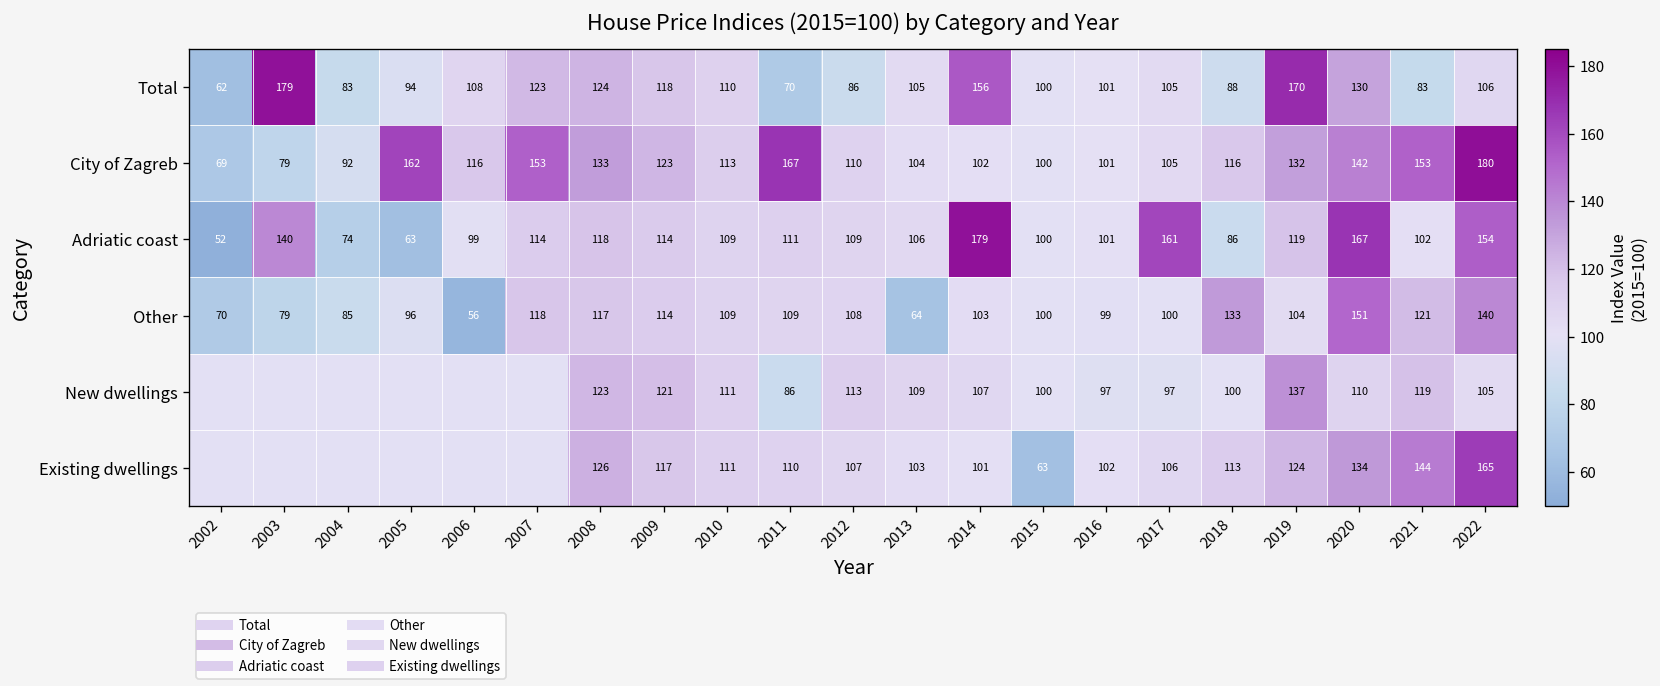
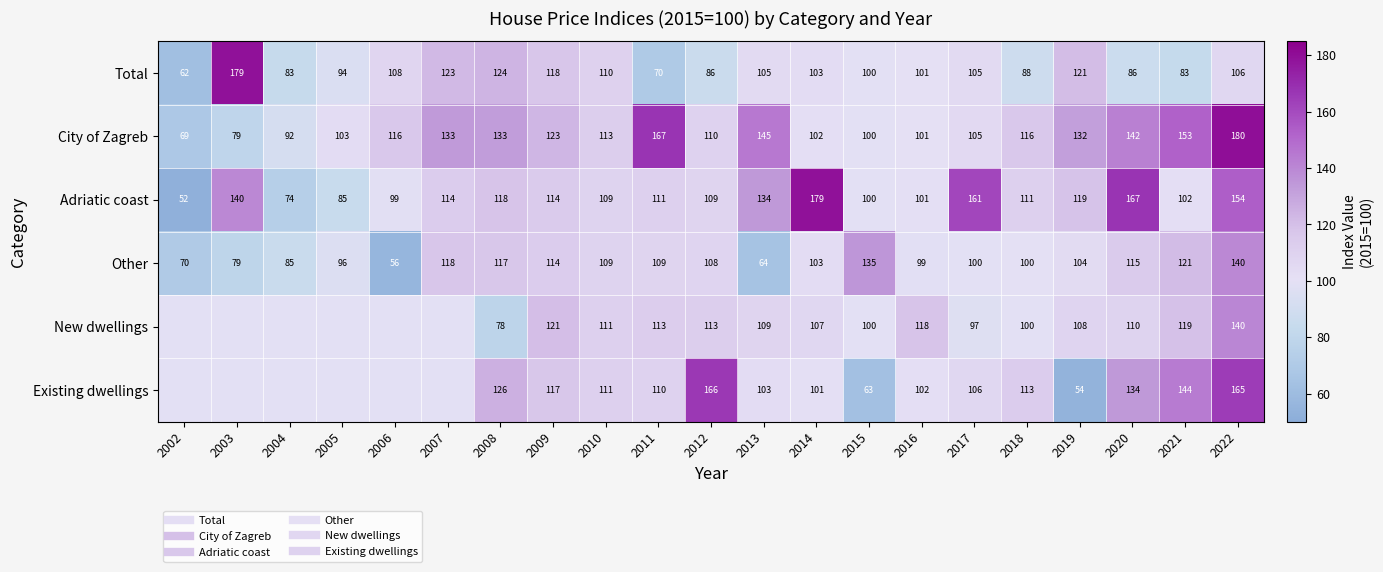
  {
    "Total": {
      "2002": 62,
      "2003": 179,
      "2004": 83,
      "2005": 94,
      "2006": 108,
      "2007": 123,
      "2008": 124,
      "2009": 118,
      "2010": 110,
      "2011": 70,
      "2012": 86,
      "2013": 105,
-     "2014": 156,
+     "2014": 103,
      "2015": 100,
      "2016": 101,
      "2017": 105,
      "2018": 88,
-     "2019": 170,
-     "2020": 130,
+     "2019": 121,
+     "2020": 86,
      "2021": 83,
      "2022": 106
    },
    "City of Zagreb": {
      "2002": 69,
      "2003": 79,
      "2004": 92,
-     "2005": 162,
+     "2005": 103,
      "2006": 116,
-     "2007": 153,
+     "2007": 133,
      "2008": 133,
      "2009": 123,
      "2010": 113,
      "2011": 167,
      "2012": 110,
-     "2013": 104,
+     "2013": 145,
      "2014": 102,
      "2015": 100,
      "2016": 101,
      "2017": 105,
      "2018": 116,
      "2019": 132,
      "2020": 142,
      "2021": 153,
      "2022": 180
    },
    "Adriatic coast": {
      "2002": 52,
      "2003": 140,
      "2004": 74,
-     "2005": 63,
+     "2005": 85,
      "2006": 99,
      "2007": 114,
      "2008": 118,
      "2009": 114,
      "2010": 109,
      "2011": 111,
      "2012": 109,
-     "2013": 106,
+     "2013": 134,
      "2014": 179,
      "2015": 100,
      "2016": 101,
      "2017": 161,
-     "2018": 86,
+     "2018": 111,
      "2019": 119,
      "2020": 167,
      "2021": 102,
      "2022": 154
    },
    "Other": {
      "2002": 70,
      "2003": 79,
      "2004": 85,
      "2005": 96,
      "2006": 56,
      "2007": 118,
      "2008": 117,
      "2009": 114,
      "2010": 109,
      "2011": 109,
      "2012": 108,
      "2013": 64,
      "2014": 103,
-     "2015": 100,
+     "2015": 135,
      "2016": 99,
      "2017": 100,
-     "2018": 133,
+     "2018": 100,
      "2019": 104,
-     "2020": 151,
+     "2020": 115,
      "2021": 121,
      "2022": 140
    },
    "New dwellings": {
-     "2008": 123,
+     "2008": 78,
      "2009": 121,
      "2010": 111,
-     "2011": 86,
+     "2011": 113,
      "2012": 113,
      "2013": 109,
      "2014": 107,
      "2015": 100,
-     "2016": 97,
+     "2016": 118,
      "2017": 97,
      "2018": 100,
-     "2019": 137,
+     "2019": 108,
      "2020": 110,
      "2021": 119,
-     "2022": 105
+     "2022": 140
    },
    "Existing dwellings": {
      "2008": 126,
      "2009": 117,
      "2010": 111,
      "2011": 110,
-     "2012": 107,
+     "2012": 166,
      "2013": 103,
      "2014": 101,
      "2015": 63,
      "2016": 102,
      "2017": 106,
      "2018": 113,
-     "2019": 124,
+     "2019": 54,
      "2020": 134,
      "2021": 144,
      "2022": 165
    }
  }
